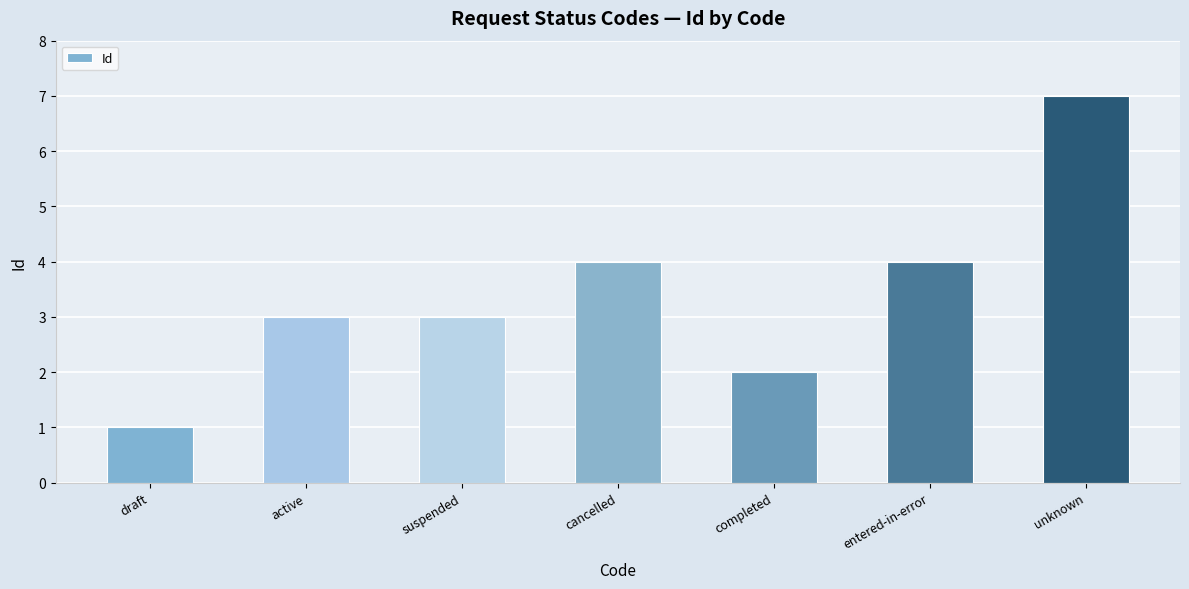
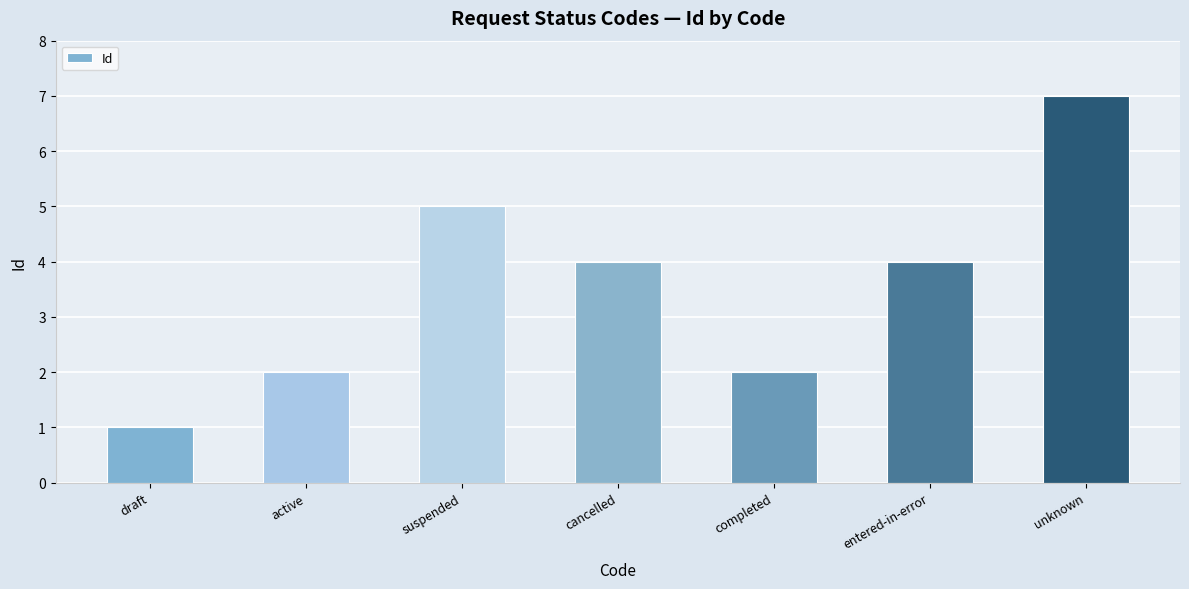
  {
    "draft": 1,
-   "active": 3,
-   "suspended": 3,
+   "active": 2,
+   "suspended": 5,
    "cancelled": 4,
    "completed": 2,
    "entered-in-error": 4,
    "unknown": 7
  }
